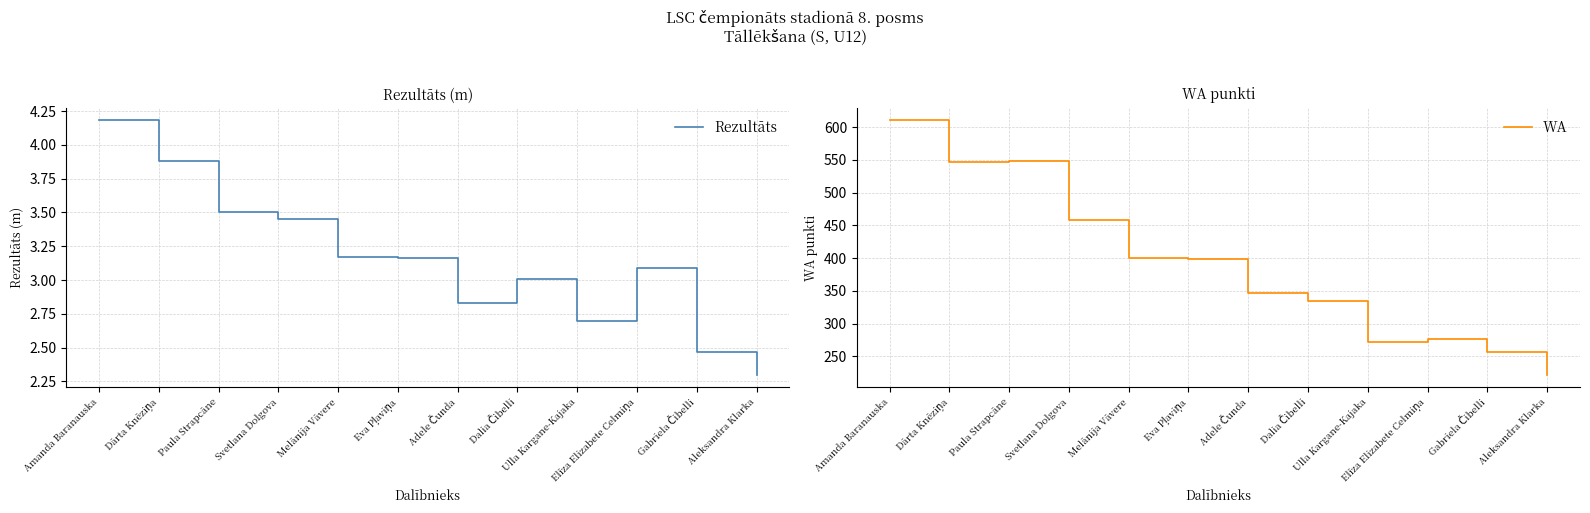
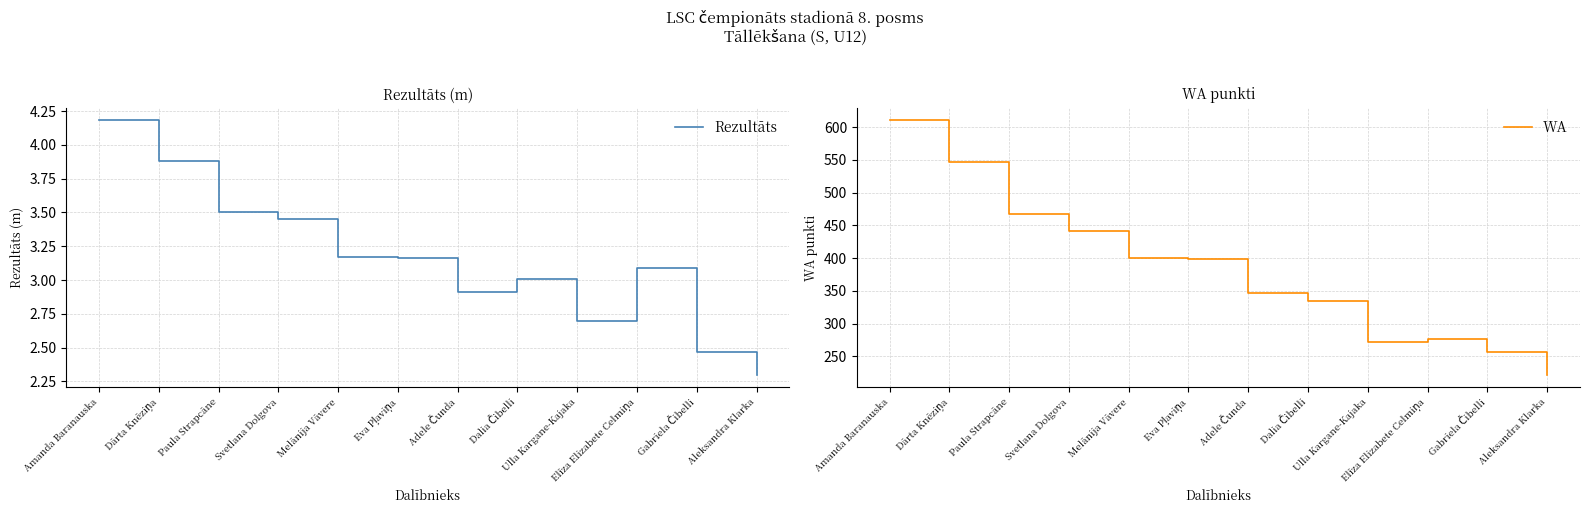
  {
    "Rezultāts (m)": {
      "Amanda Baranauska": 4.18,
      "Dārta Knēziņa": 3.88,
      "Paula Strapcāne": 3.50,
      "Svetlana Dolgova": 3.45,
      "Melānija Vāvere": 3.17,
      "Eva Pļaviņa": 3.16,
-     "Adele Čunda": 2.83,
+     "Adele Čunda": 2.91,
      "Dalia Čibelli": 3.01,
      "Ulla Kargane-Kajaka": 2.70,
      "Elīza Elizabete Celmiņa": 3.09,
      "Gabriela Čibelli": 2.47,
      "Aleksandra Klarka": 2.30
    },
    "WA punkti": {
      "Amanda Baranauska": 610,
      "Dārta Knēziņa": 550,
-     "Paula Strapcāne": 550,
-     "Svetlana Dolgova": 460,
+     "Paula Strapcāne": 470,
+     "Svetlana Dolgova": 440,
      "Melānija Vāvere": 400,
      "Eva Pļaviņa": 400,
      "Adele Čunda": 350,
      "Dalia Čibelli": 330,
      "Ulla Kargane-Kajaka": 270,
      "Elīza Elizabete Celmiņa": 280,
      "Gabriela Čibelli": 260,
      "Aleksandra Klarka": 220
    }
  }
